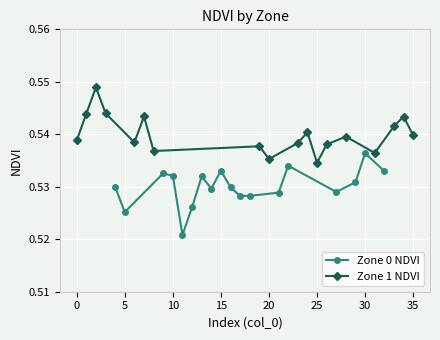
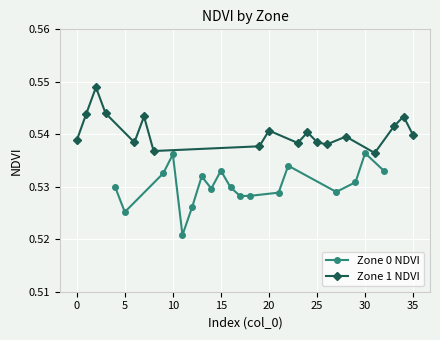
  {
    "Zone 0 NDVI": {
      "5": 0.525,
-     "10": 0.532,
+     "10": 0.536,
      "15": 0.533,
      "30": 0.536
    },
    "Zone 1 NDVI": {
      "0": 0.539,
-     "20": 0.535,
-     "25": 0.535,
+     "20": 0.541,
+     "25": 0.539,
      "35": 0.540
    }
  }
